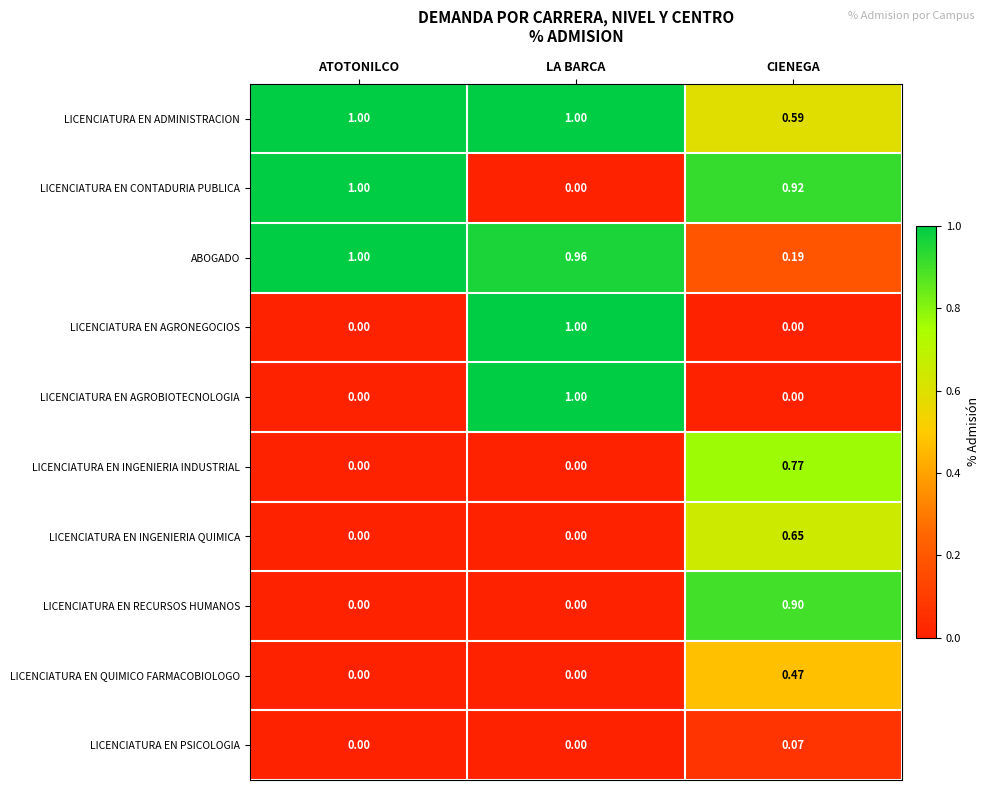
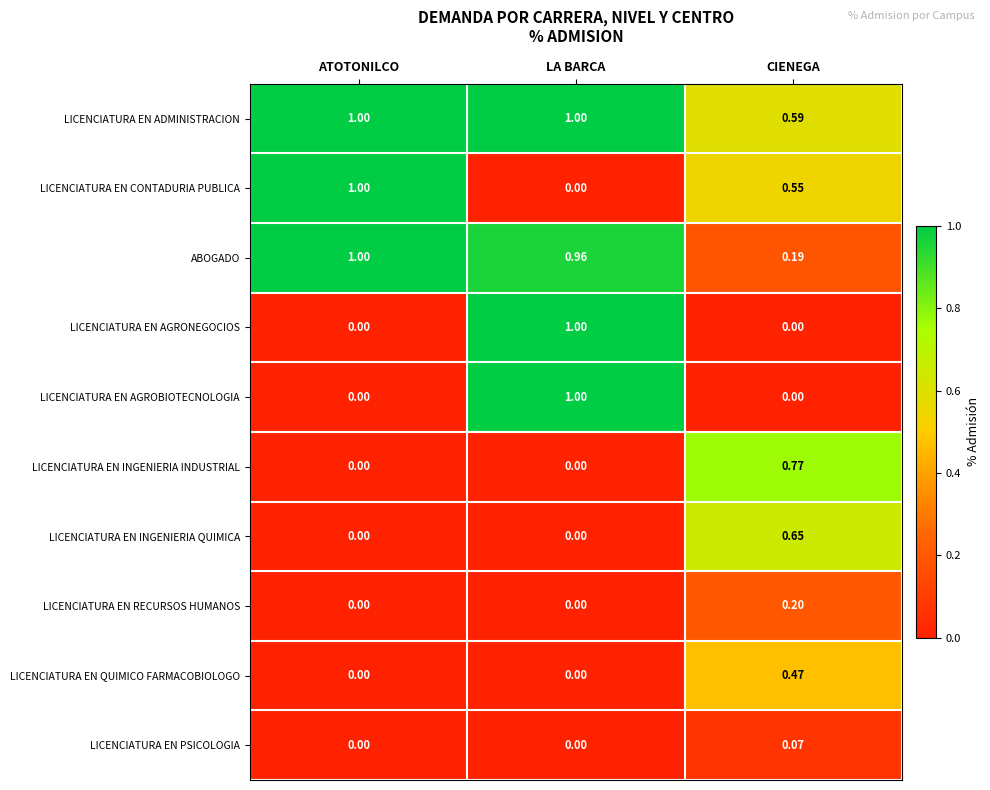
  {
    "LICENCIATURA EN ADMINISTRACION": {
      "ATOTONILCO": 1.00,
      "LA BARCA": 1.00,
      "CIENEGA": 0.59
    },
    "LICENCIATURA EN CONTADURIA PUBLICA": {
      "ATOTONILCO": 1.00,
      "LA BARCA": 0.00,
-     "CIENEGA": 0.92
+     "CIENEGA": 0.55
    },
    "ABOGADO": {
      "ATOTONILCO": 1.00,
      "LA BARCA": 0.96,
      "CIENEGA": 0.19
    },
    "LICENCIATURA EN AGRONEGOCIOS": {
      "ATOTONILCO": 0.00,
      "LA BARCA": 1.00,
      "CIENEGA": 0.00
    },
    "LICENCIATURA EN AGROBIOTECNOLOGIA": {
      "ATOTONILCO": 0.00,
      "LA BARCA": 1.00,
      "CIENEGA": 0.00
    },
    "LICENCIATURA EN INGENIERIA INDUSTRIAL": {
      "ATOTONILCO": 0.00,
      "LA BARCA": 0.00,
      "CIENEGA": 0.77
    },
    "LICENCIATURA EN INGENIERIA QUIMICA": {
      "ATOTONILCO": 0.00,
      "LA BARCA": 0.00,
      "CIENEGA": 0.65
    },
    "LICENCIATURA EN RECURSOS HUMANOS": {
      "ATOTONILCO": 0.00,
      "LA BARCA": 0.00,
-     "CIENEGA": 0.90
+     "CIENEGA": 0.20
    },
    "LICENCIATURA EN QUIMICO FARMACOBIOLOGO": {
      "ATOTONILCO": 0.00,
      "LA BARCA": 0.00,
      "CIENEGA": 0.47
    },
    "LICENCIATURA EN PSICOLOGIA": {
      "ATOTONILCO": 0.00,
      "LA BARCA": 0.00,
      "CIENEGA": 0.07
    }
  }
